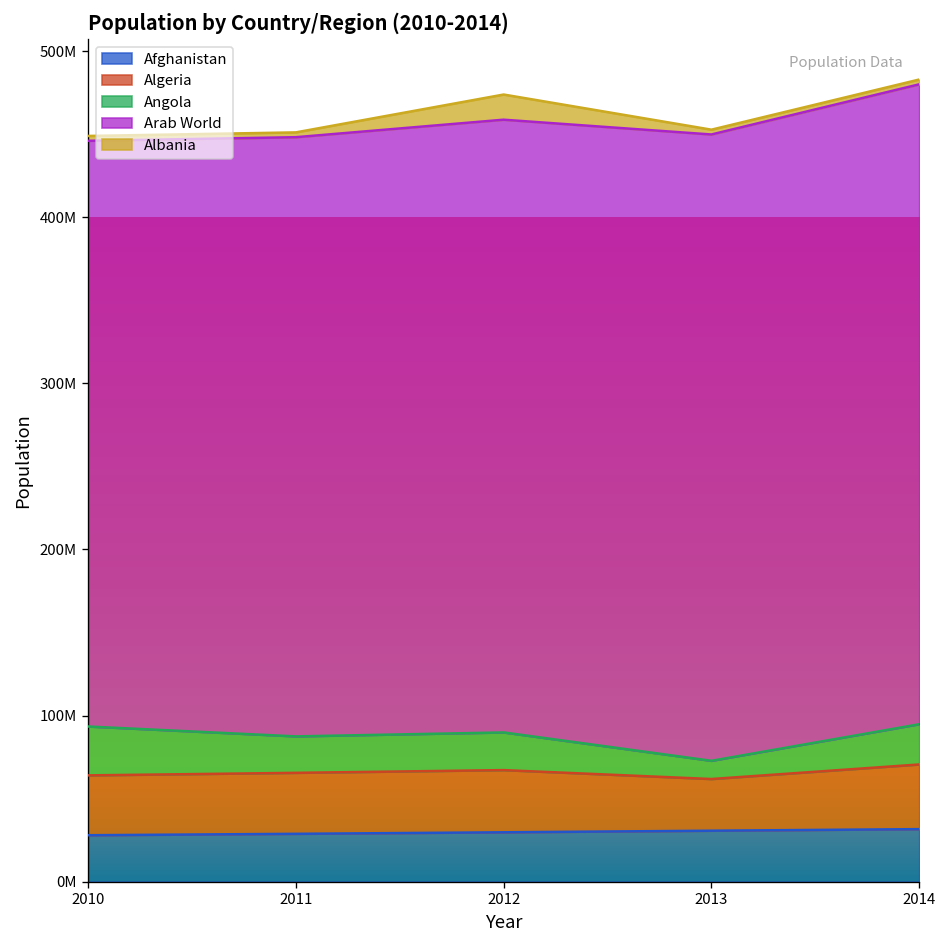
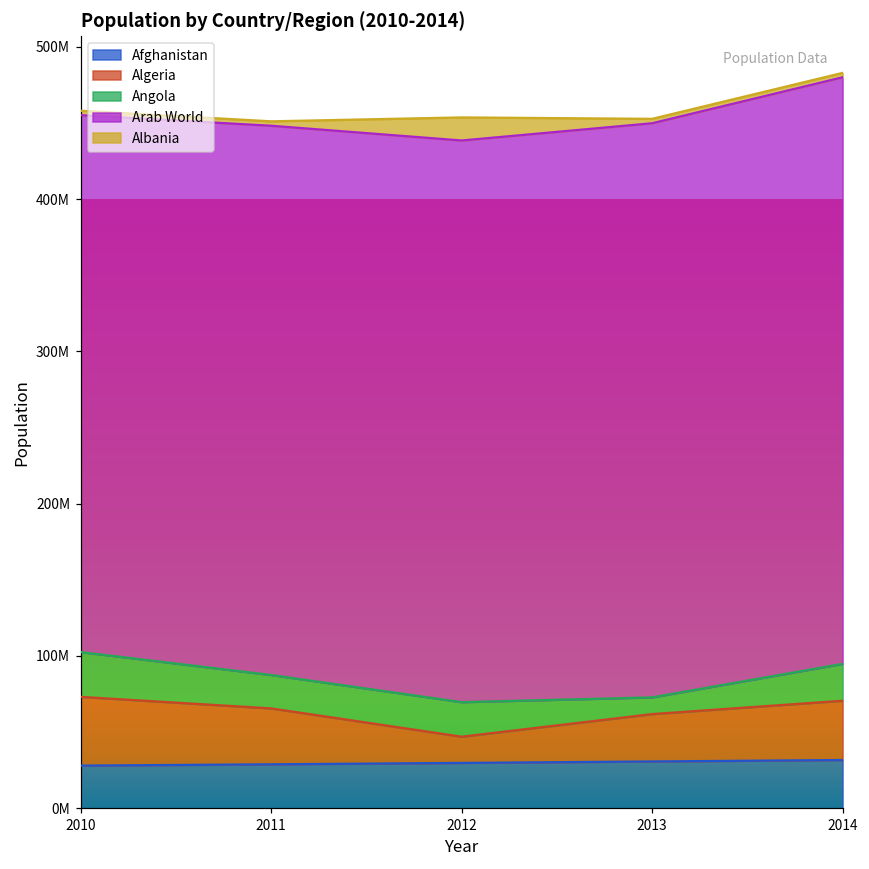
  {
    "Afghanistan": {
      "2010": 28000000,
      "2011": 29000000,
      "2012": 30000000,
      "2013": 31000000,
      "2014": 32000000
    },
    "Algeria": {
-     "2010": 36000000,
+     "2010": 45000000,
      "2011": 37000000,
-     "2012": 37000000,
+     "2012": 17000000,
      "2013": 31000000,
      "2014": 39000000
    },
    "Angola": {
      "2010": 29000000,
      "2011": 22000000,
      "2012": 23000000,
      "2013": 11000000,
      "2014": 24000000
    },
    "Arab World": {
      "2010": 353000000,
      "2011": 361000000,
      "2012": 369000000,
      "2013": 377000000,
      "2014": 385000000
    },
    "Albania": {
      "2010": 3000000,
      "2011": 3000000,
      "2012": 15000000,
      "2013": 3000000,
      "2014": 3000000
    }
  }
